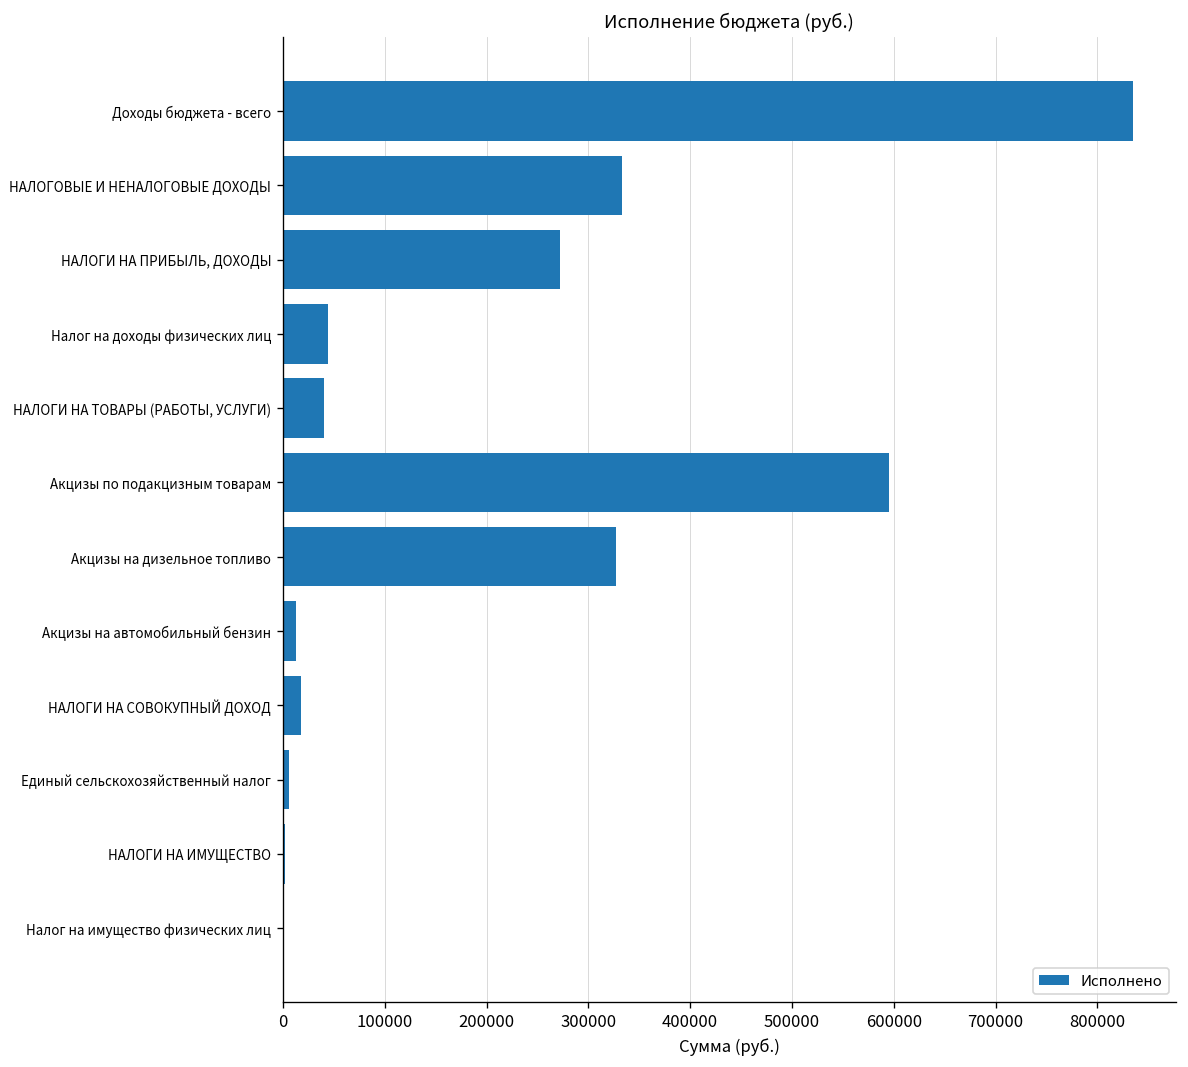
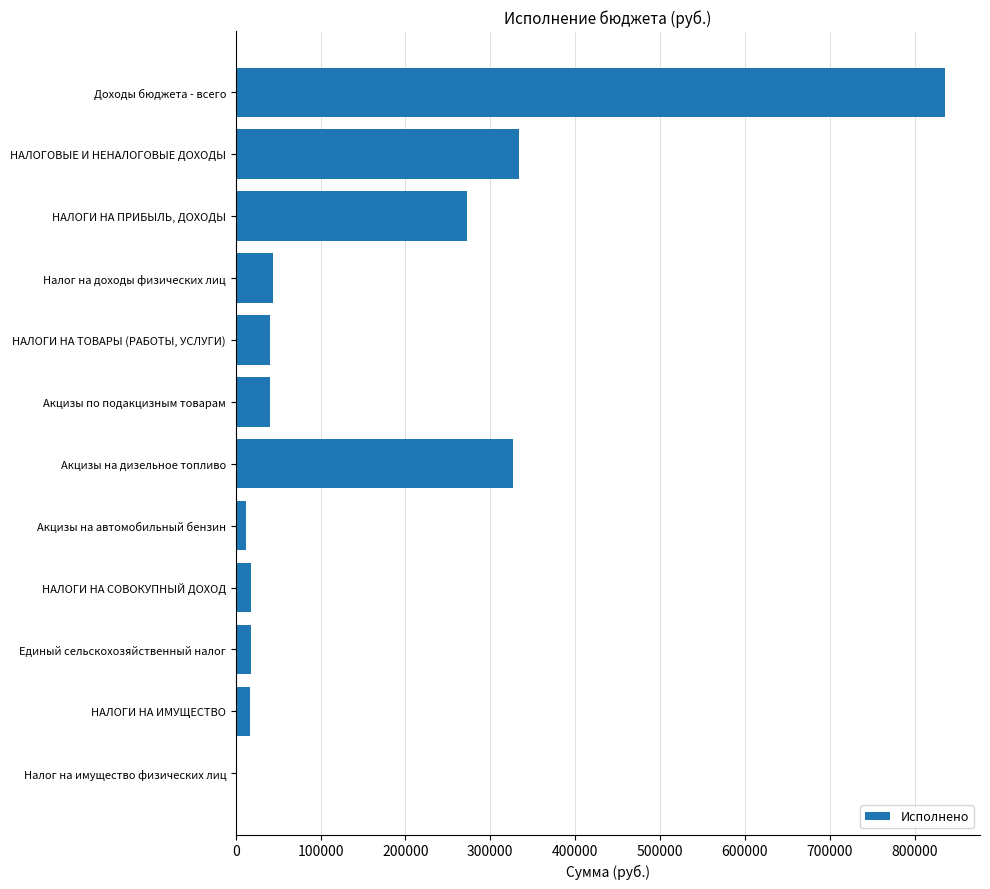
  {
    "Доходы бюджета - всего": 840000,
    "НАЛОГОВЫЕ И НЕНАЛОГОВЫЕ ДОХОДЫ": 330000,
    "НАЛОГИ НА ПРИБЫЛЬ, ДОХОДЫ": 270000,
    "Налог на доходы физических лиц": 40000,
    "НАЛОГИ НА ТОВАРЫ (РАБОТЫ, УСЛУГИ)": 40000,
-   "Акцизы по подакцизным товарам": 590000,
+   "Акцизы по подакцизным товарам": 40000,
    "Акцизы на дизельное топливо": 330000,
    "Акцизы на автомобильный бензин": 10000,
    "НАЛОГИ НА СОВОКУПНЫЙ ДОХОД": 20000,
-   "Единый сельскохозяйственный налог": 10000,
-   "НАЛОГИ НА ИМУЩЕСТВО": 0
+   "Единый сельскохозяйственный налог": 20000,
+   "НАЛОГИ НА ИМУЩЕСТВО": 20000
  }
